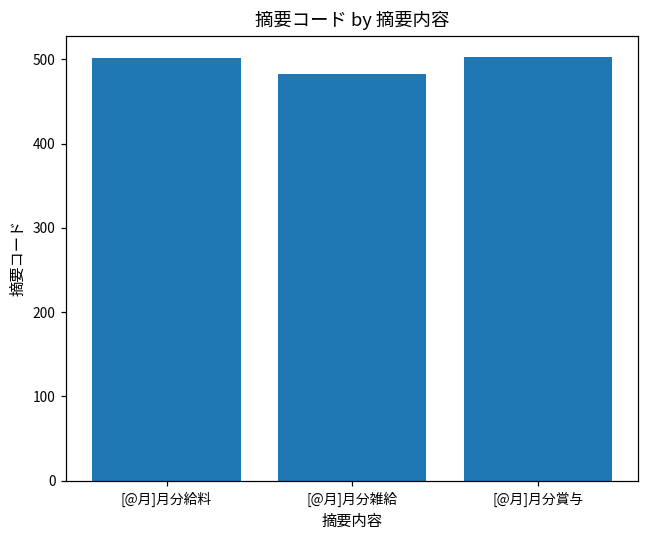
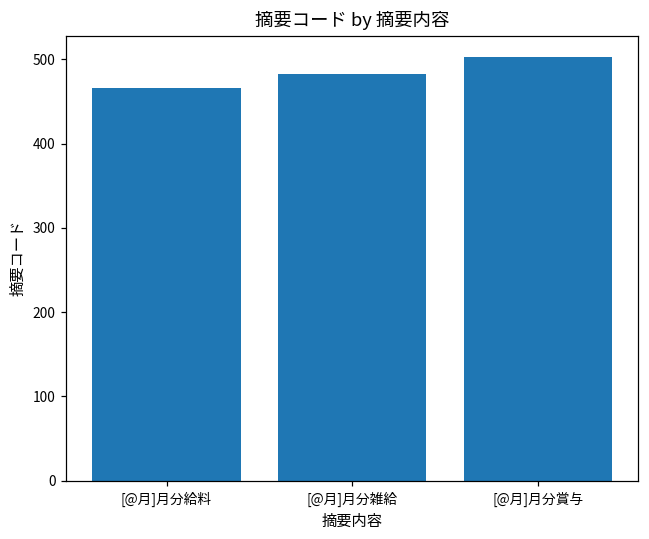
  {
-   "[@月]月分給料": 500,
+   "[@月]月分給料": 470,
    "[@月]月分雑給": 480,
    "[@月]月分賞与": 500
  }
